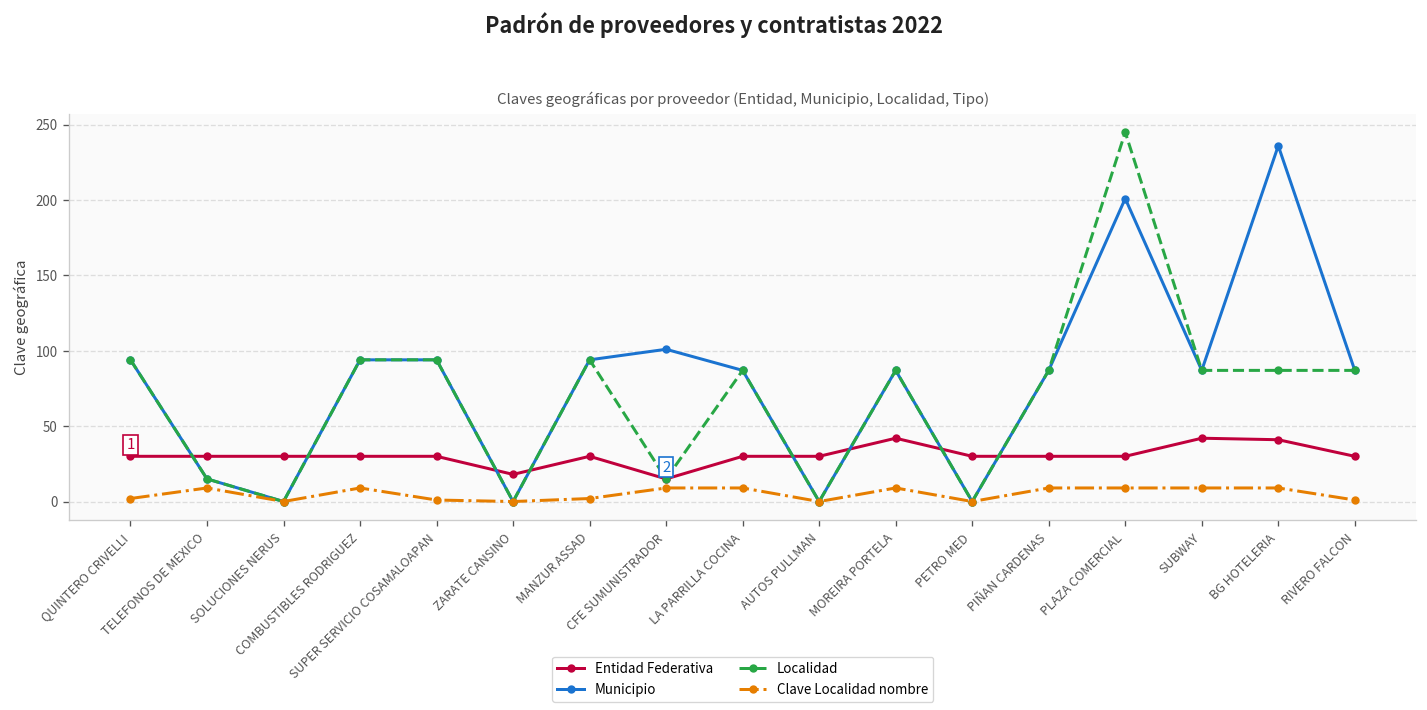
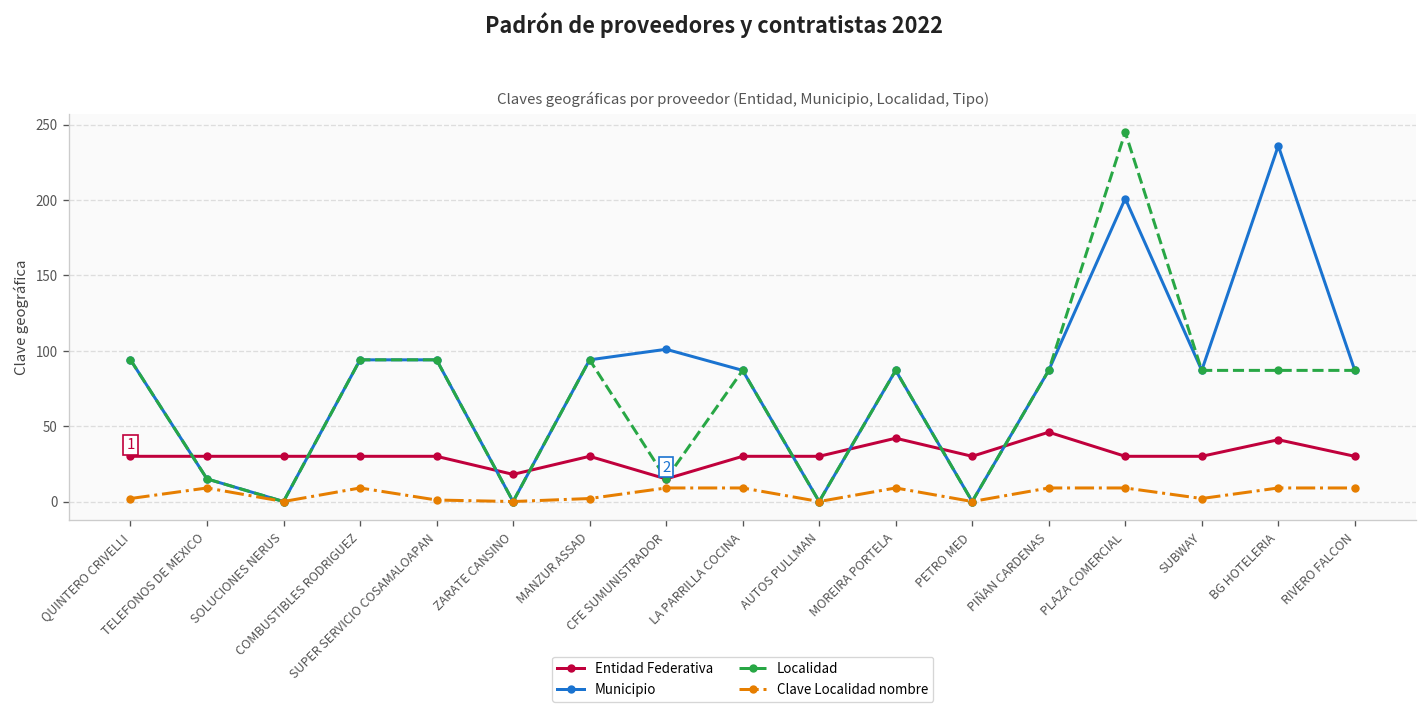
  {
    "Entidad Federativa": {
      "TELEFONOS DE MEXICO": 30,
      "SOLUCIONES NERUS": 30,
      "COMBUSTIBLES RODRIGUEZ": 30,
      "SUPER SERVICIO COSAMALOAPAN": 30,
      "ZARATE CANSINO": 18,
      "MANZUR ASSAD": 30,
      "LA PARRILLA COCINA": 30,
      "AUTOS PULLMAN": 30,
      "MOREIRA PORTELA": 42,
      "PETRO MED": 30,
-     "PIÑAN CARDENAS": 30,
+     "PIÑAN CARDENAS": 46,
      "PLAZA COMERCIAL": 30,
-     "SUBWAY": 42,
+     "SUBWAY": 30,
      "BG HOTELERIA": 41,
      "RIVERO FALCON": 30
    },
    "Municipio": {
      "CFE SUMUNISTRADOR": 101,
      "PLAZA COMERCIAL": 201,
      "BG HOTELERIA": 236
    },
    "Localidad": {
      "PLAZA COMERCIAL": 245,
      "BG HOTELERIA": 87
    },
    "Clave Localidad nombre": {
      "QUINTERO CRIVELLI": 2,
      "TELEFONOS DE MEXICO": 9,
      "COMBUSTIBLES RODRIGUEZ": 9,
      "SUPER SERVICIO COSAMALOAPAN": 1,
      "MANZUR ASSAD": 2,
      "CFE SUMUNISTRADOR": 9,
      "LA PARRILLA COCINA": 9,
      "MOREIRA PORTELA": 9,
      "PIÑAN CARDENAS": 9,
      "PLAZA COMERCIAL": 9,
-     "SUBWAY": 9,
+     "SUBWAY": 2,
      "BG HOTELERIA": 9,
-     "RIVERO FALCON": 1
+     "RIVERO FALCON": 9
    }
  }
